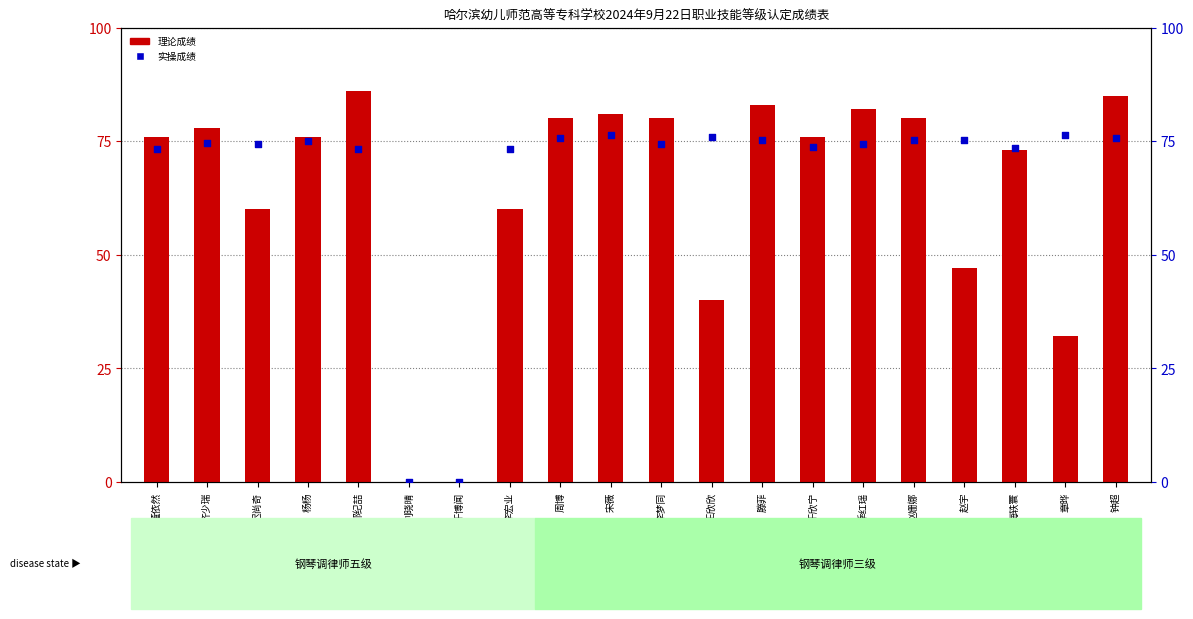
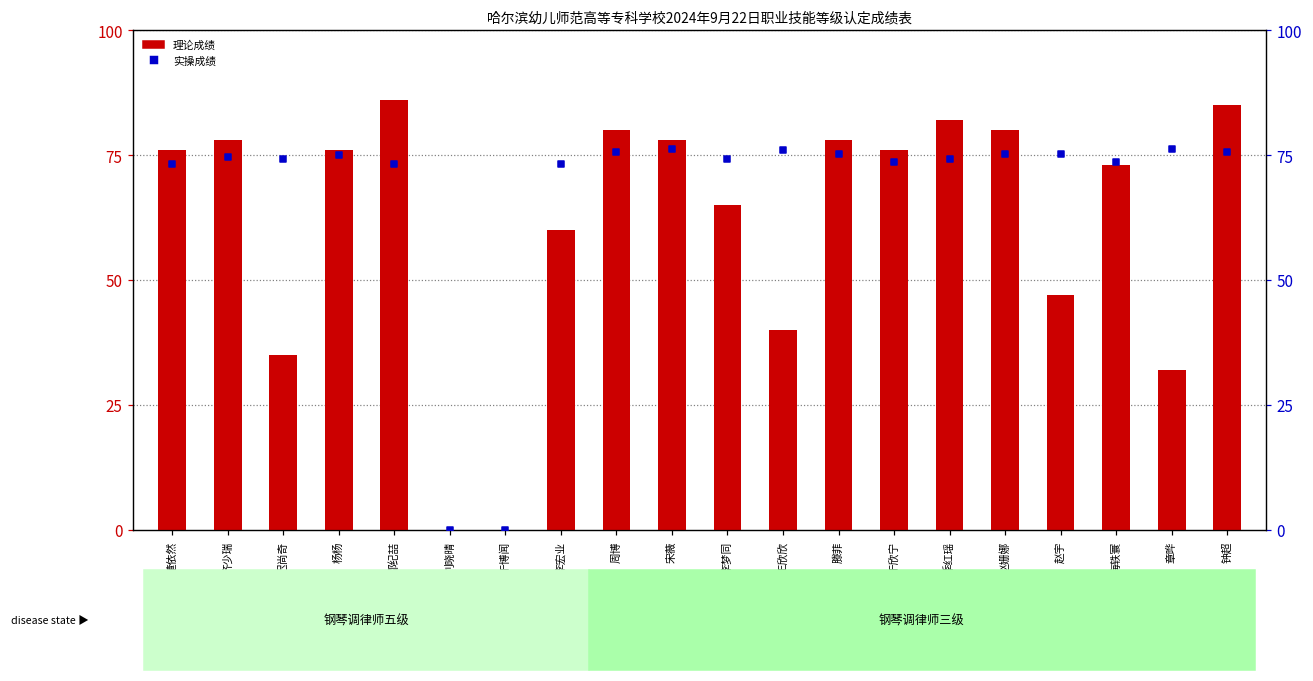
  {
    "理论成绩": {
      "董依然": 76,
      "齐少瑞": 78,
-     "迟尚奇": 60,
+     "迟尚奇": 35,
      "杨杨": 76,
      "邵纪喆": 86,
      "刘晓晴": 0,
      "于博闻": 0,
      "李宏业": 60,
      "周博": 80,
-     "宋薇": 81,
-     "李梦同": 80,
+     "宋薇": 78,
+     "李梦同": 65,
      "王欣欣": 40,
-     "滕菲": 83,
+     "滕菲": 78,
      "于欣宁": 76,
      "季红瑶": 82,
      "赵姗娜": 80,
      "赵宇": 47,
      "海轶寰": 73,
      "章晔": 32,
      "钟超": 85
    }
  }
